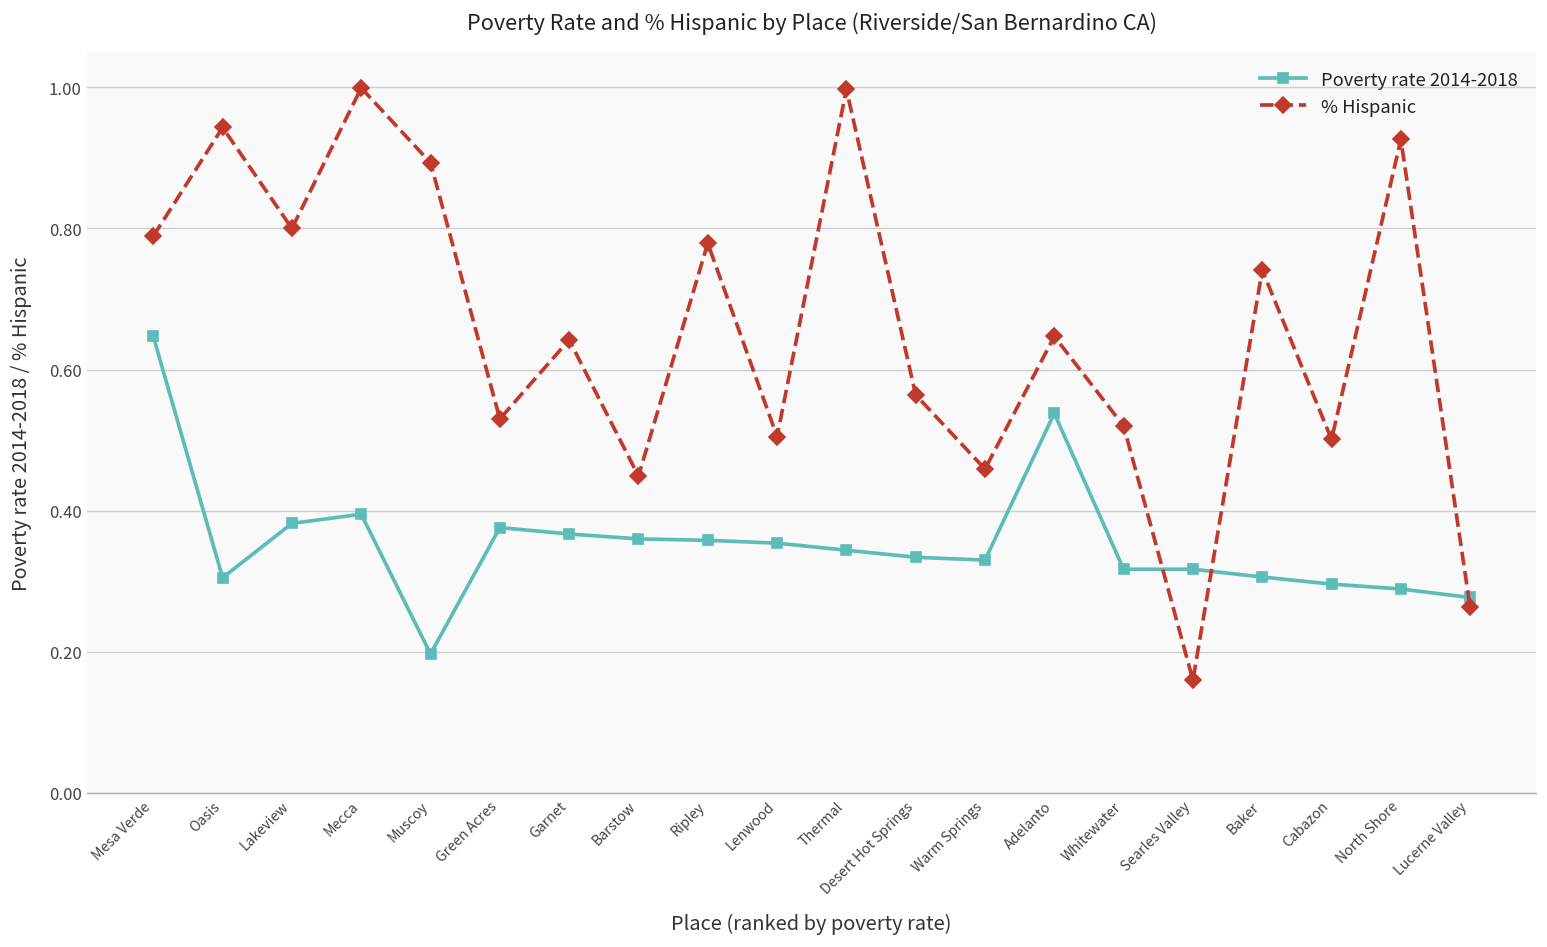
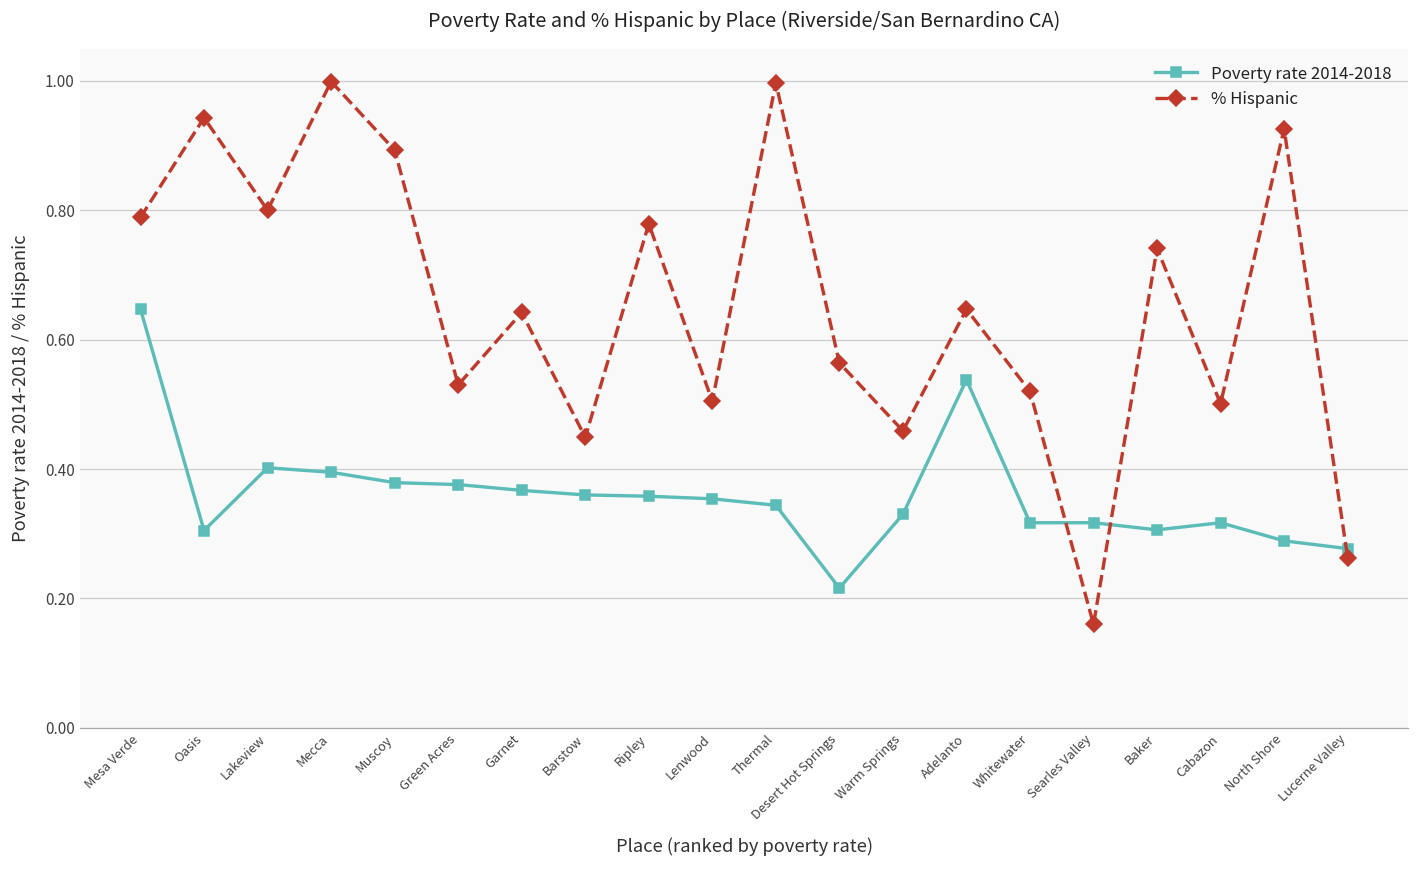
  {
    "Poverty rate 2014-2018": {
      "Mesa Verde": 0.65,
      "Oasis": 0.31,
-     "Lakeview": 0.38,
+     "Lakeview": 0.40,
      "Mecca": 0.40,
-     "Muscoy": 0.20,
+     "Muscoy": 0.38,
      "Green Acres": 0.38,
      "Garnet": 0.37,
      "Barstow": 0.36,
      "Ripley": 0.36,
      "Lenwood": 0.35,
      "Thermal": 0.34,
-     "Desert Hot Springs": 0.33,
+     "Desert Hot Springs": 0.22,
      "Warm Springs": 0.33,
      "Adelanto": 0.54,
      "Whitewater": 0.32,
      "Searles Valley": 0.32,
      "Baker": 0.31,
-     "Cabazon": 0.30,
+     "Cabazon": 0.32,
      "North Shore": 0.29,
      "Lucerne Valley": 0.28
    },
    "% Hispanic": {
      "Mesa Verde": 0.79,
      "Oasis": 0.94,
      "Lakeview": 0.80,
      "Mecca": 1.00,
      "Muscoy": 0.89,
      "Green Acres": 0.53,
      "Garnet": 0.64,
      "Barstow": 0.45,
      "Ripley": 0.78,
      "Lenwood": 0.51,
      "Thermal": 1.00,
      "Desert Hot Springs": 0.56,
      "Warm Springs": 0.46,
      "Adelanto": 0.65,
      "Whitewater": 0.52,
      "Searles Valley": 0.16,
      "Baker": 0.74,
      "Cabazon": 0.50,
      "North Shore": 0.93,
      "Lucerne Valley": 0.26
    }
  }
